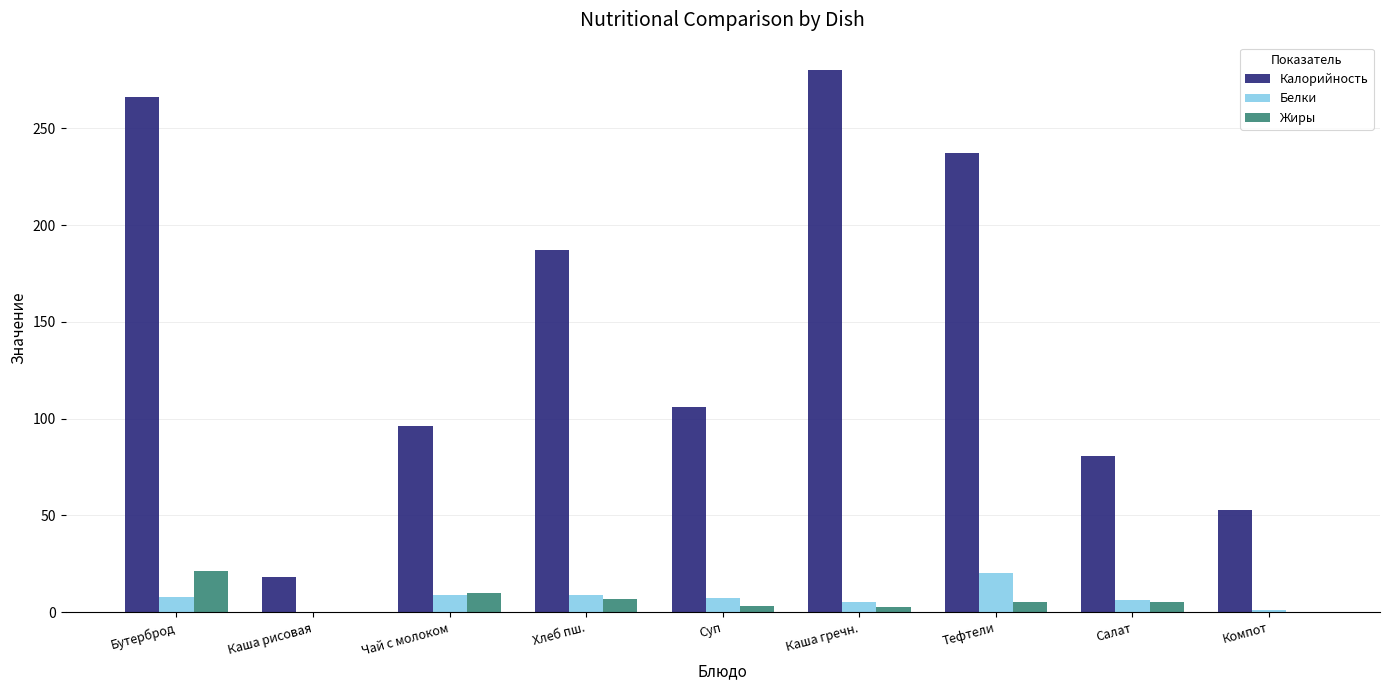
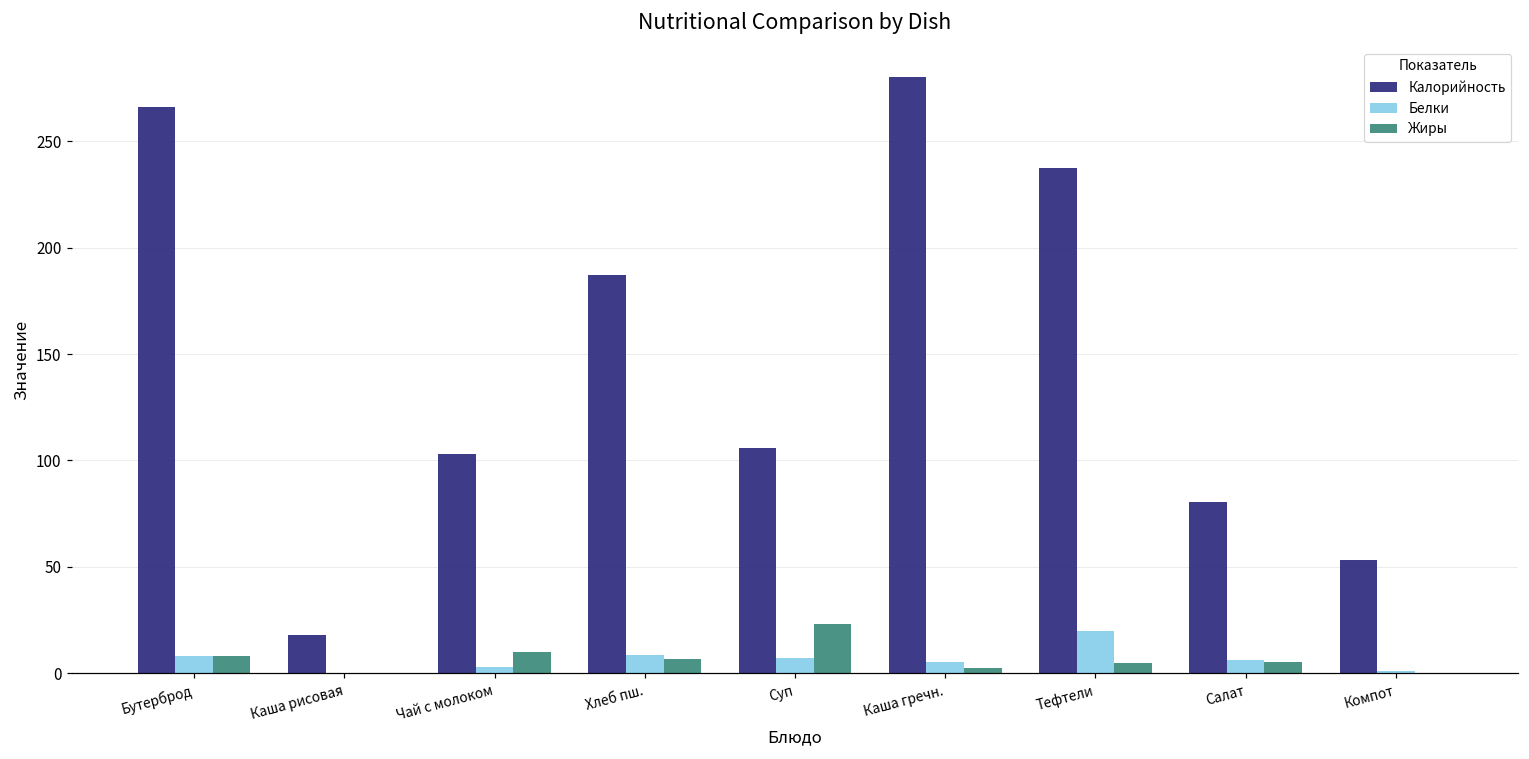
  {
    "Калорийность": {
      "Бутерброд": 266,
      "Каша рисовая": 18,
-     "Чай с молоком": 96,
+     "Чай с молоком": 103,
      "Хлеб пш.": 187,
      "Суп": 106,
      "Каша гречн.": 280,
      "Тефтели": 237,
      "Салат": 81,
      "Компот": 53
    },
    "Белки": {
      "Бутерброд": 8,
      "Каша рисовая": 0,
-     "Чай с молоком": 9,
+     "Чай с молоком": 3,
      "Хлеб пш.": 9,
      "Суп": 7,
      "Каша гречн.": 5,
      "Тефтели": 20,
      "Салат": 6
    },
    "Жиры": {
-     "Бутерброд": 21,
+     "Бутерброд": 8,
      "Каша рисовая": 0,
      "Чай с молоком": 10,
      "Хлеб пш.": 7,
-     "Суп": 3,
+     "Суп": 23,
      "Каша гречн.": 3,
      "Тефтели": 5,
      "Салат": 5,
      "Компот": 0
    }
  }
